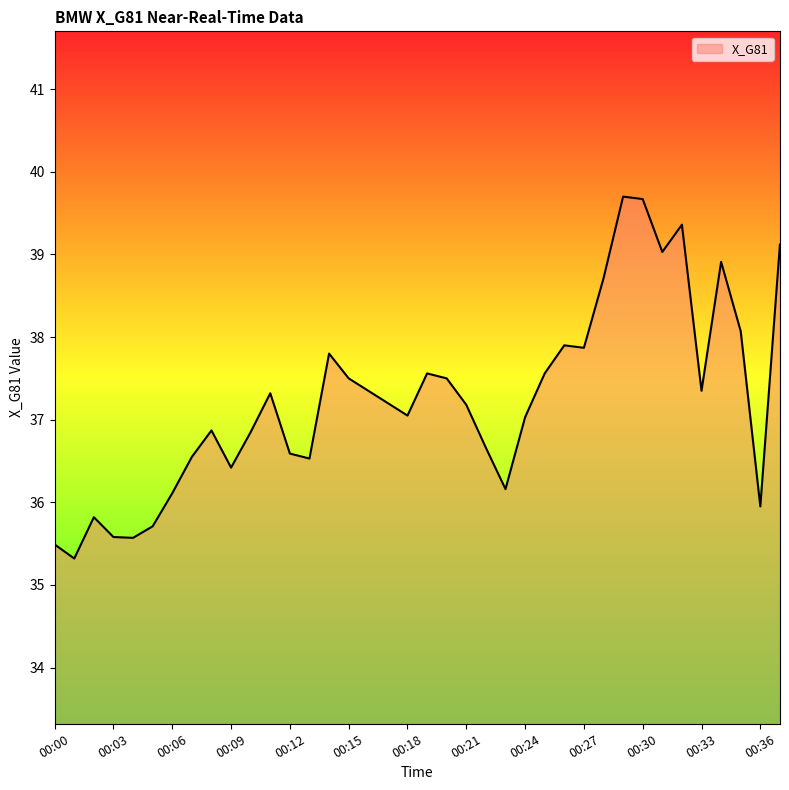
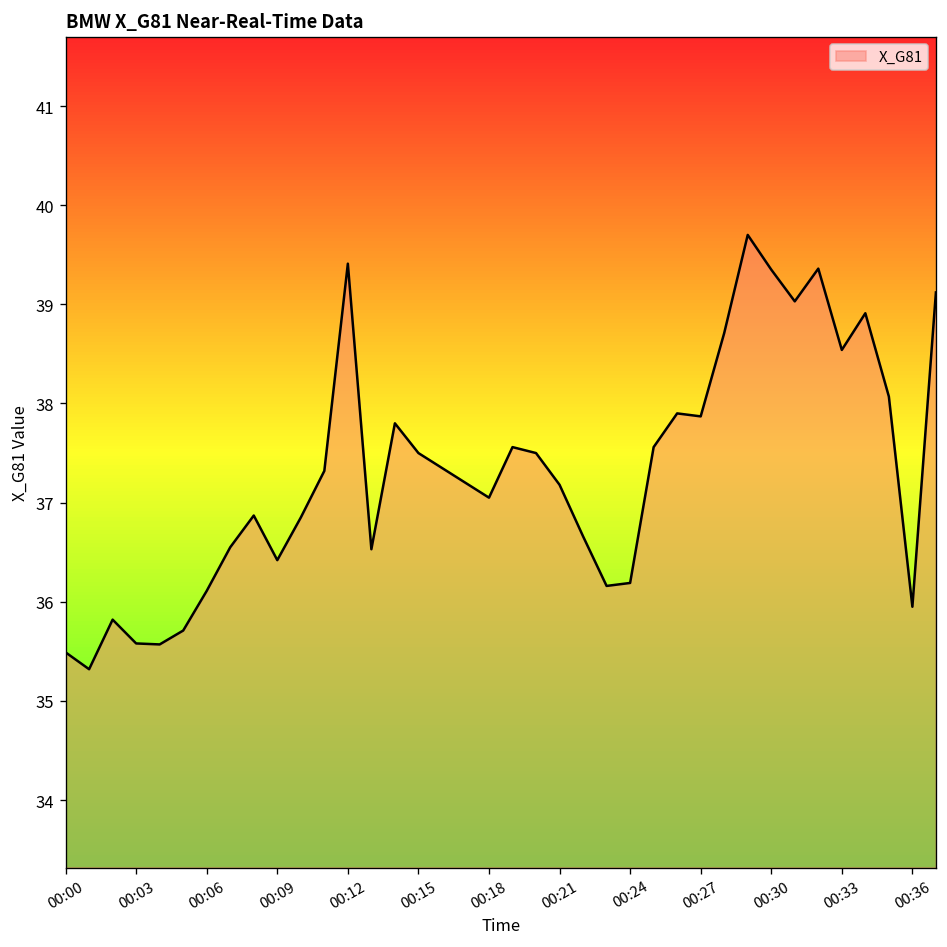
  {
    "00:00": 35.5,
    "00:03": 35.6,
    "00:06": 36.1,
    "00:09": 36.4,
-   "00:12": 36.6,
+   "00:12": 39.4,
    "00:15": 37.5,
    "00:18": 37.1,
    "00:21": 37.2,
-   "00:24": 37.0,
+   "00:24": 36.2,
    "00:27": 37.9,
-   "00:30": 39.7,
-   "00:33": 37.4,
+   "00:30": 39.4,
+   "00:33": 38.5,
    "00:36": 36.0
  }
